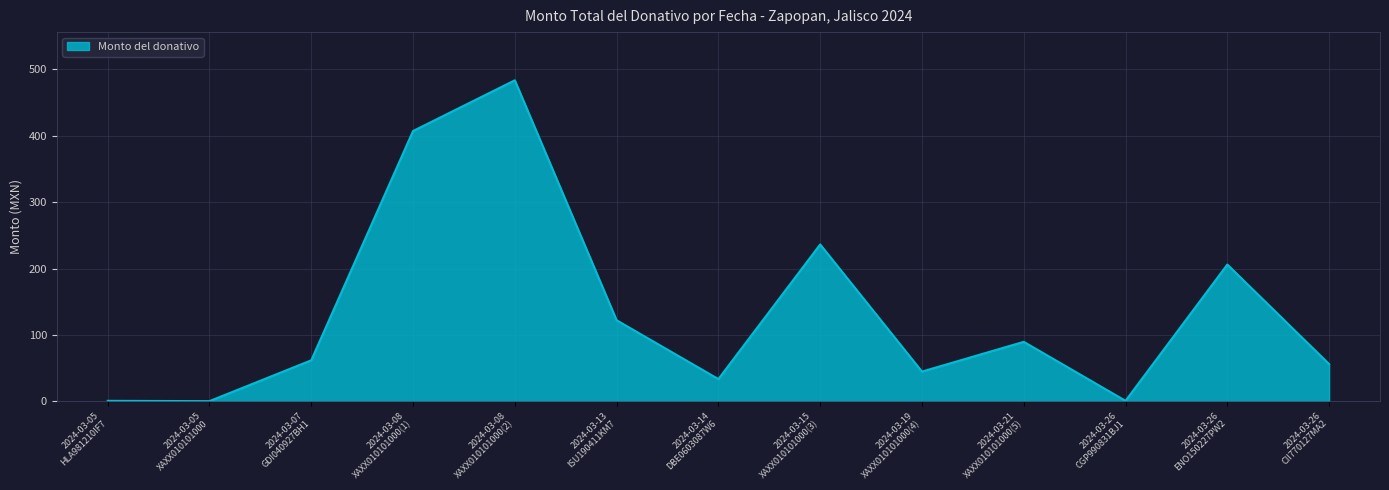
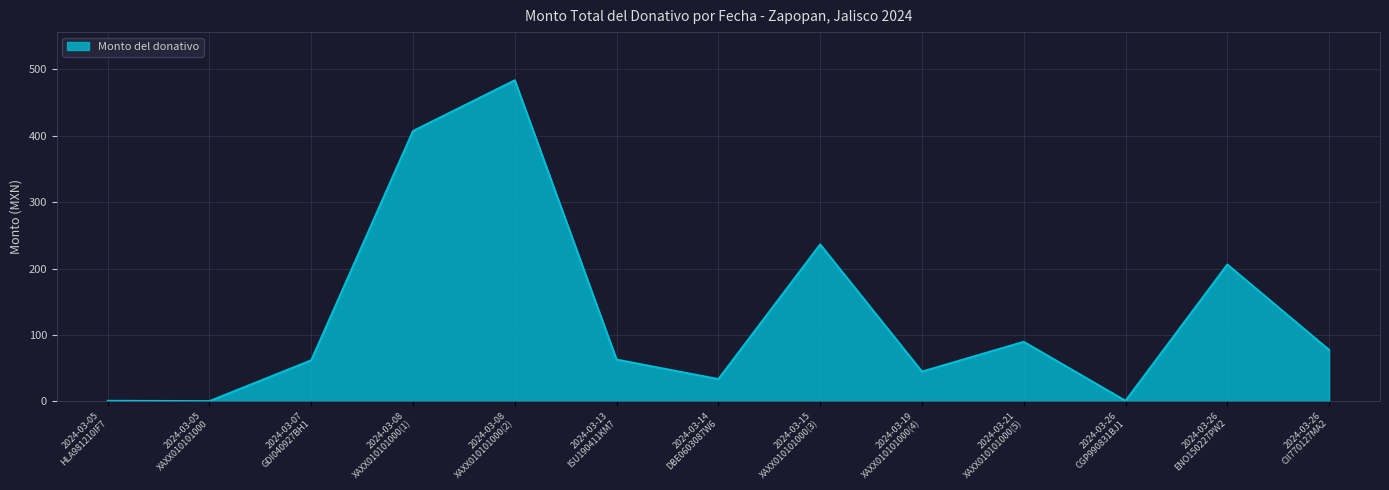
  {
    "2024-03-05 HLA981210IF7": 0,
    "2024-03-05 XAXX010101000": 0,
    "2024-03-07 GDI040927BH1": 60,
    "2024-03-08 XAXX010101000(1)": 410,
    "2024-03-08 XAXX010101000(2)": 480,
-   "2024-03-13 ISU190411KM7": 120,
+   "2024-03-13 ISU190411KM7": 60,
    "2024-03-14 DBE0603087W6": 30,
    "2024-03-15 XAXX010101000(3)": 240,
    "2024-03-19 XAXX010101000(4)": 50,
    "2024-03-21 XAXX010101000(5)": 90,
    "2024-03-26 CGP990831BJ1": 0,
    "2024-03-26 ENO150227PW2": 210,
-   "2024-03-26 CII770127MA2": 60
+   "2024-03-26 CII770127MA2": 80
  }
